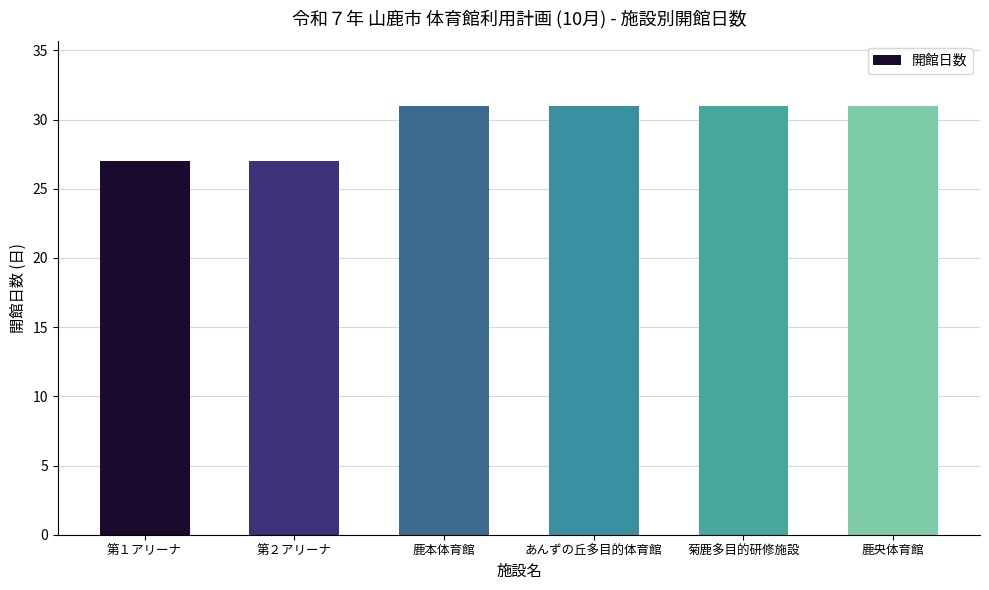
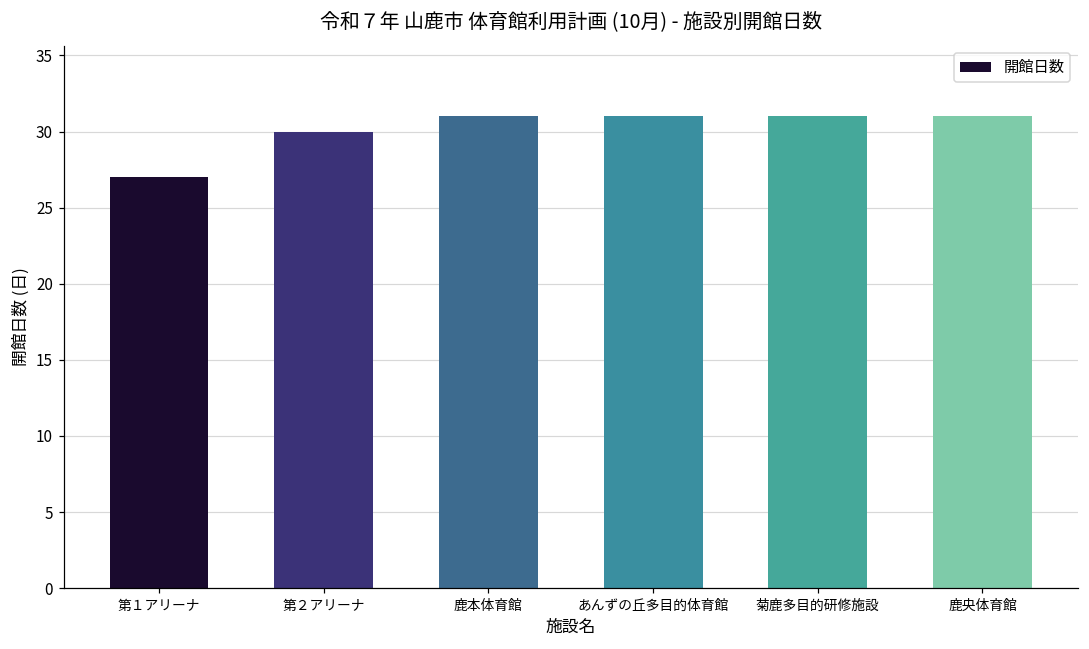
  {
    "第１アリーナ": 27,
-   "第２アリーナ": 27,
+   "第２アリーナ": 30,
    "鹿本体育館": 31,
    "あんずの丘多目的体育館": 31,
    "菊鹿多目的研修施設": 31,
    "鹿央体育館": 31
  }
